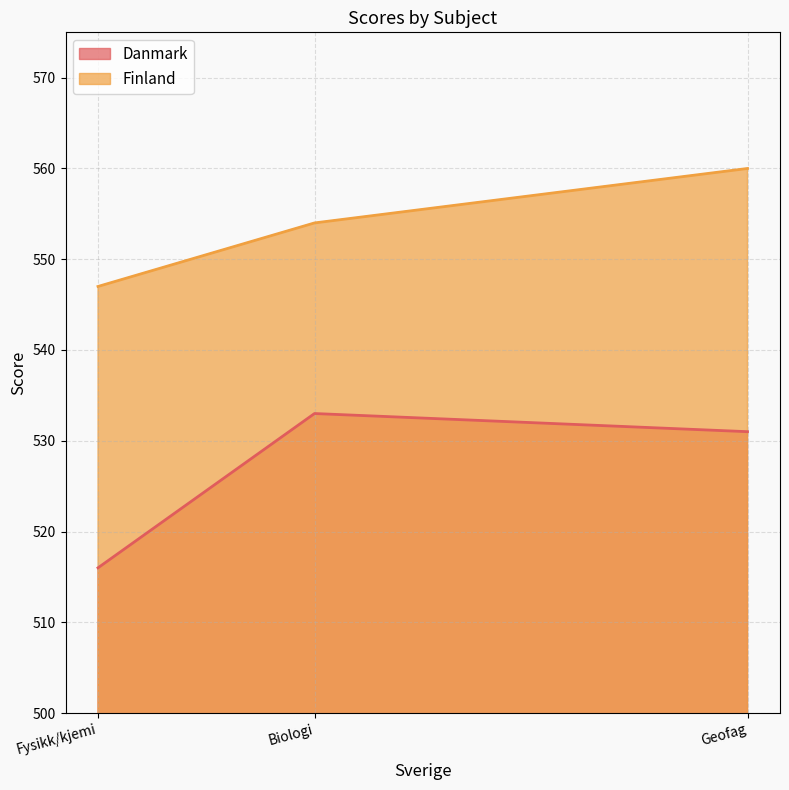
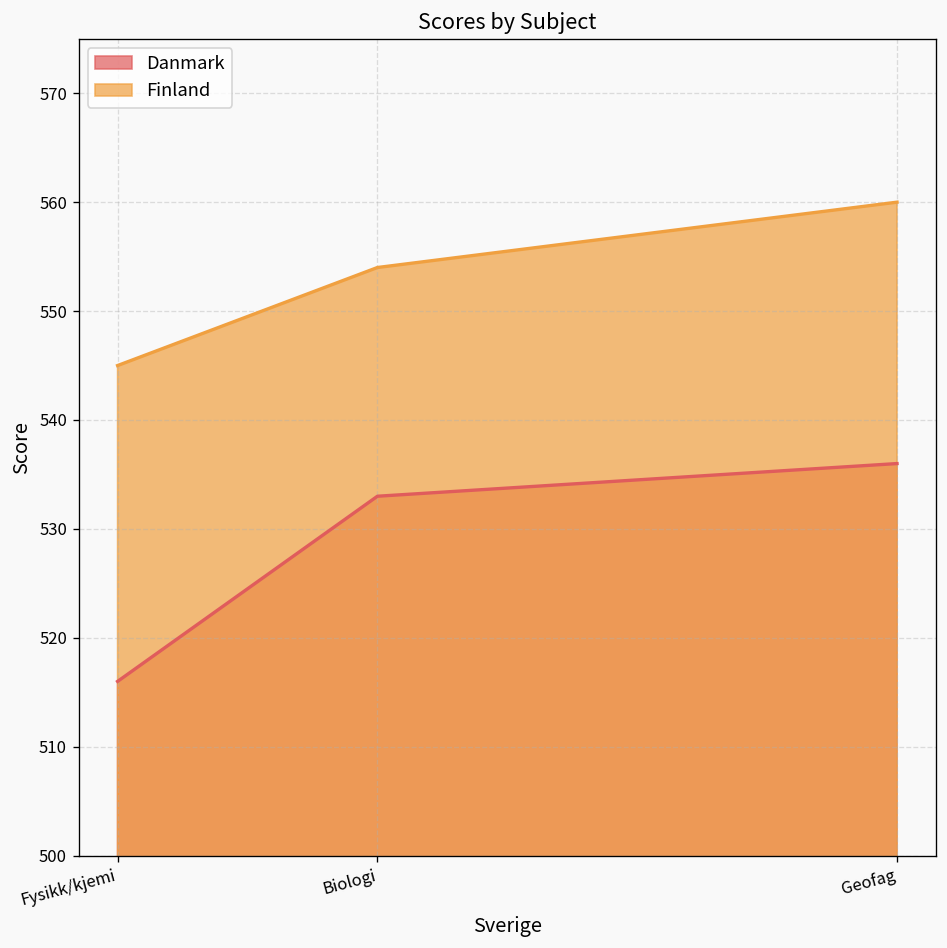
  {
    "Danmark": {
      "Fysikk/kjemi": 516,
      "Biologi": 533,
-     "Geofag": 531
+     "Geofag": 536
    },
    "Finland": {
-     "Fysikk/kjemi": 547,
+     "Fysikk/kjemi": 545,
      "Biologi": 554,
      "Geofag": 560
    }
  }
